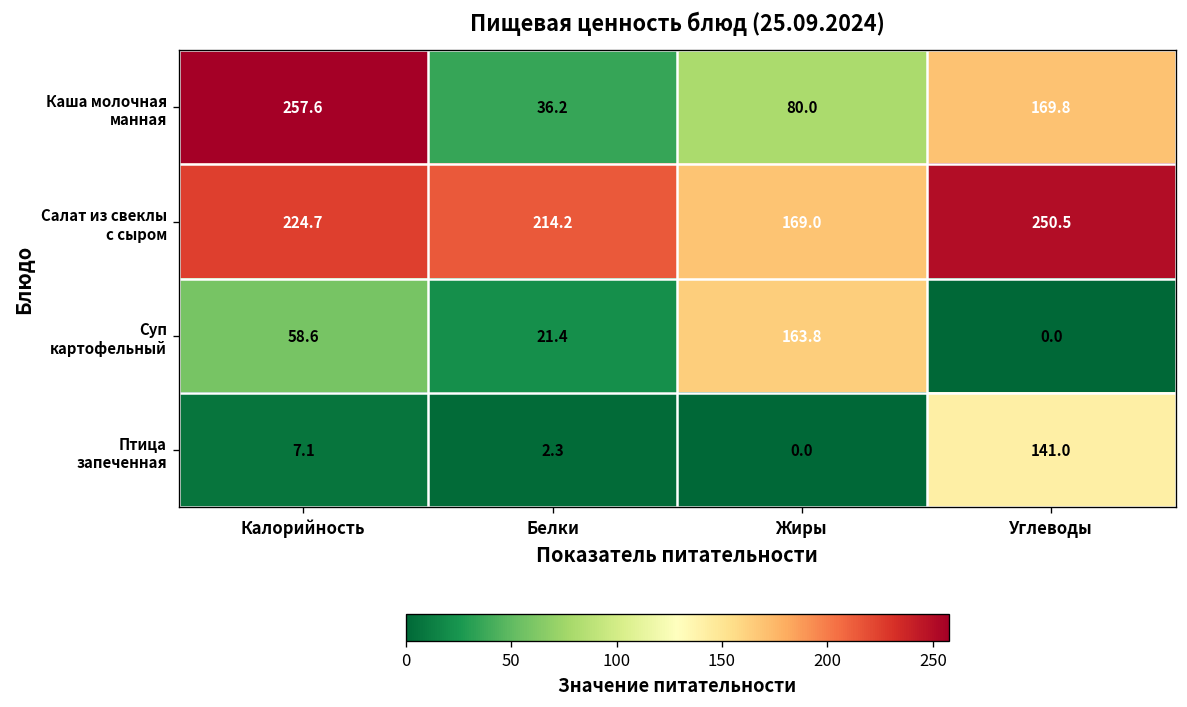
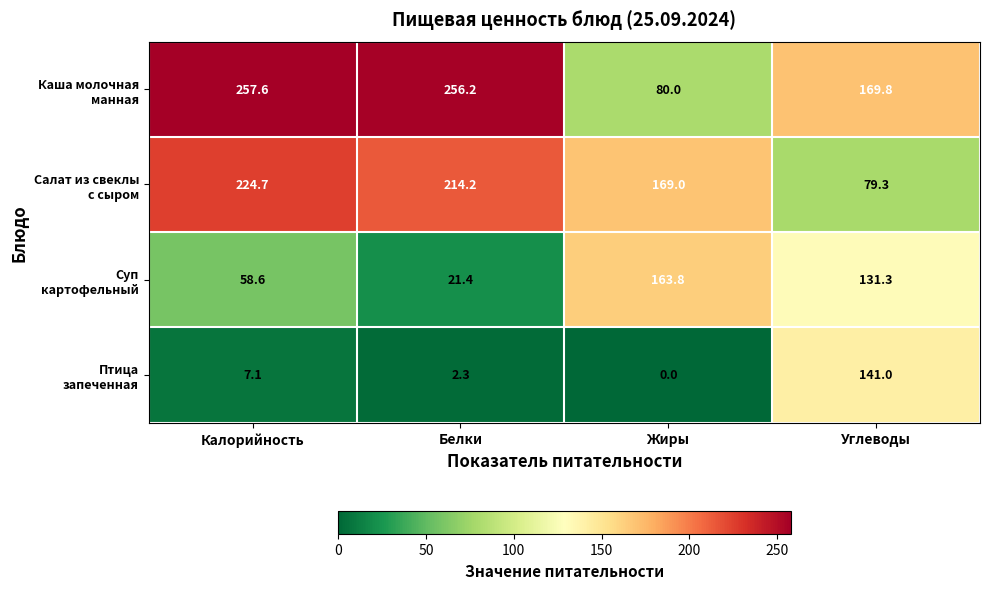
  {
    "Каша молочная манная": {
      "Калорийность": 257.6,
-     "Белки": 36.2,
+     "Белки": 256.2,
      "Жиры": 80.0,
      "Углеводы": 169.8
    },
    "Салат из свеклы с сыром": {
      "Калорийность": 224.7,
      "Белки": 214.2,
      "Жиры": 169.0,
-     "Углеводы": 250.5
+     "Углеводы": 79.3
    },
    "Суп картофельный": {
      "Калорийность": 58.6,
      "Белки": 21.4,
      "Жиры": 163.8,
-     "Углеводы": 0.0
+     "Углеводы": 131.3
    },
    "Птица запеченная": {
      "Калорийность": 7.1,
      "Белки": 2.3,
      "Жиры": 0.0,
      "Углеводы": 141.0
    }
  }
